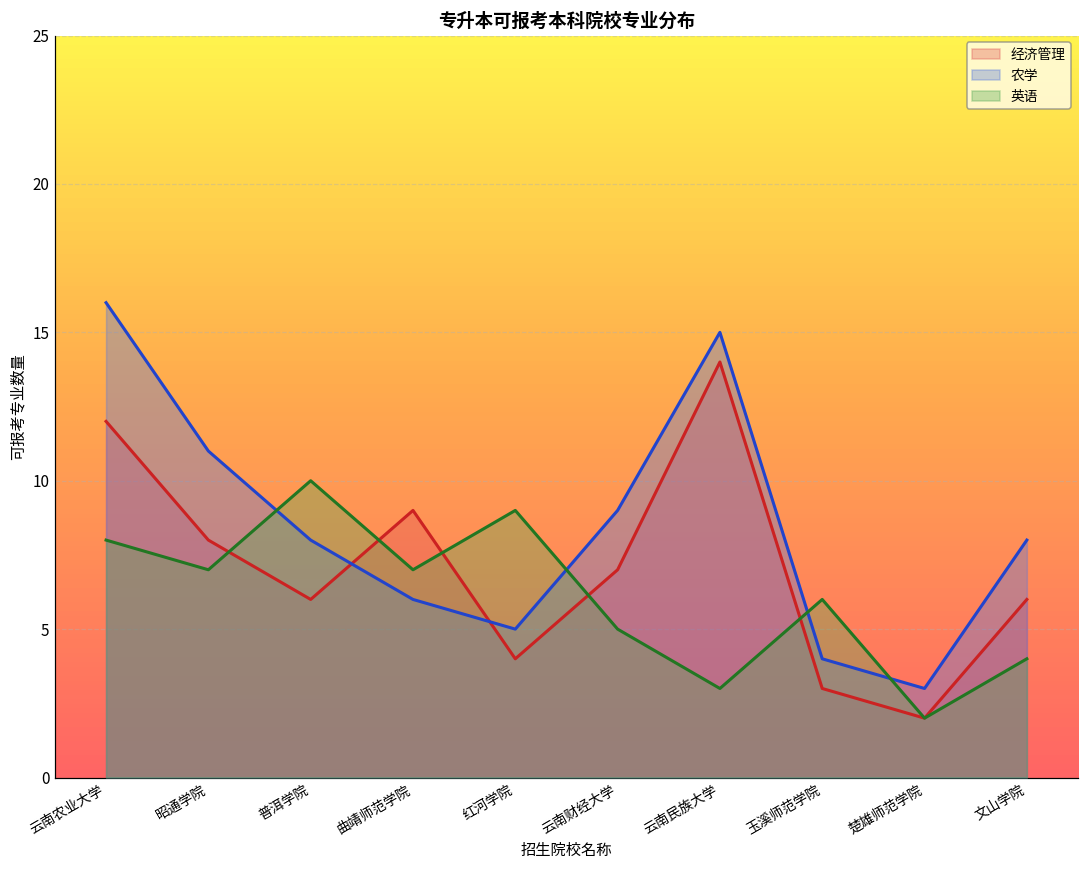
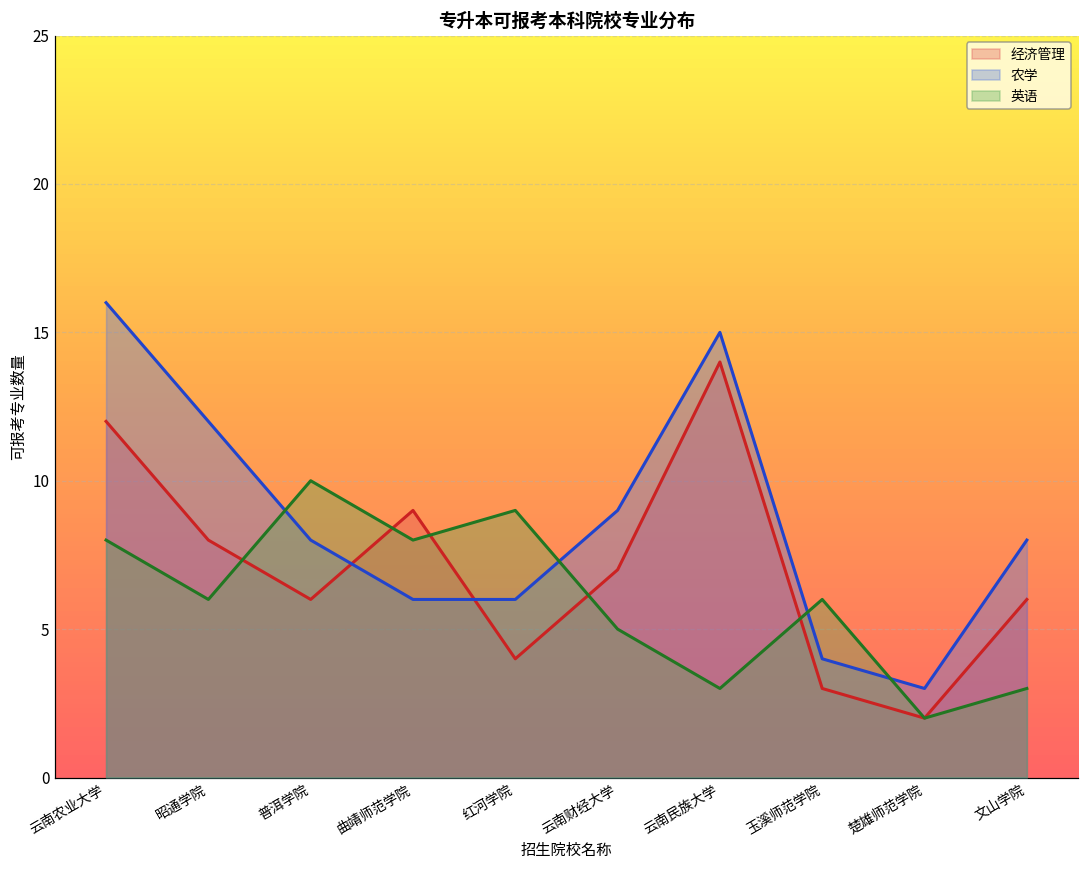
  {
    "经济管理": {
      "云南农业大学": 12,
      "昭通学院": 8,
      "普洱学院": 6,
      "曲靖师范学院": 9,
      "红河学院": 4,
      "云南财经大学": 7,
      "云南民族大学": 14,
      "玉溪师范学院": 3,
      "文山学院": 6
    },
    "农学": {
      "云南农业大学": 16,
-     "昭通学院": 11,
+     "昭通学院": 12,
      "普洱学院": 8,
      "曲靖师范学院": 6,
-     "红河学院": 5,
+     "红河学院": 6,
      "云南财经大学": 9,
      "云南民族大学": 15,
      "玉溪师范学院": 4,
      "楚雄师范学院": 3,
      "文山学院": 8
    },
    "英语": {
      "云南农业大学": 8,
-     "昭通学院": 7,
+     "昭通学院": 6,
      "普洱学院": 10,
-     "曲靖师范学院": 7,
+     "曲靖师范学院": 8,
      "红河学院": 9,
      "云南财经大学": 5,
      "云南民族大学": 3,
      "玉溪师范学院": 6,
-     "文山学院": 4
+     "文山学院": 3
    }
  }
